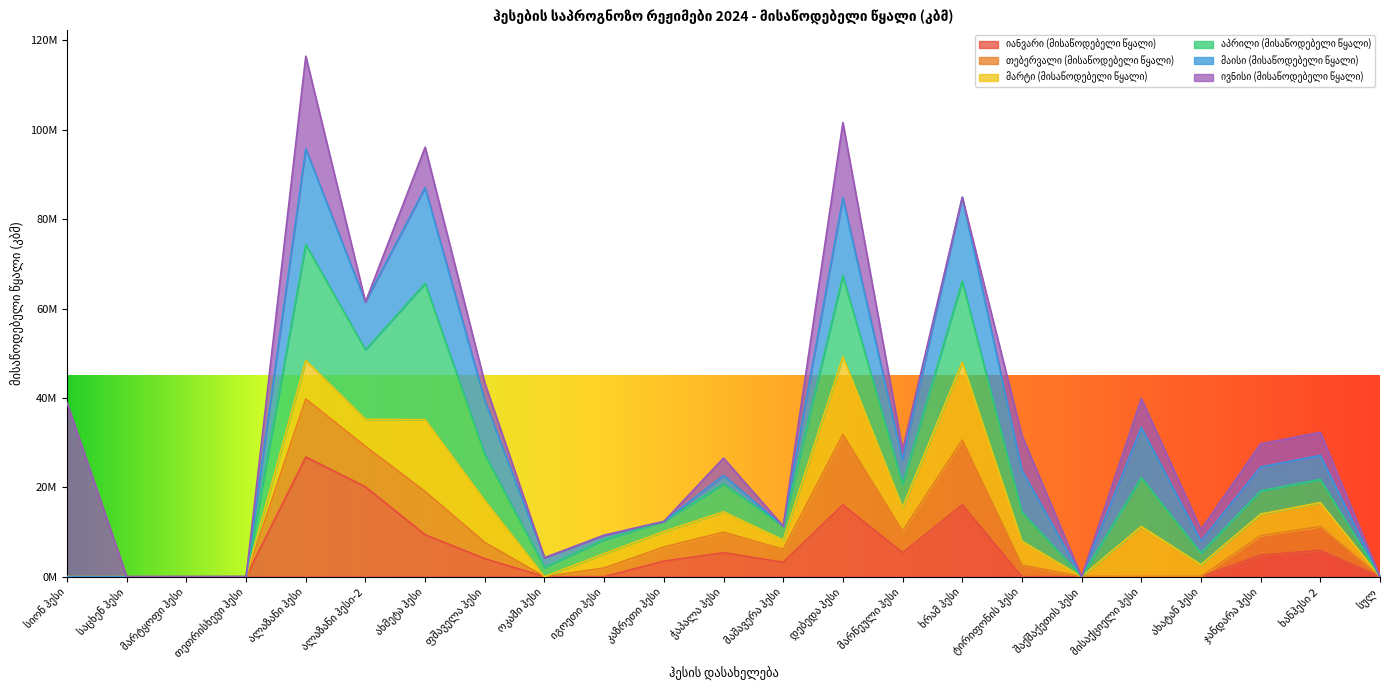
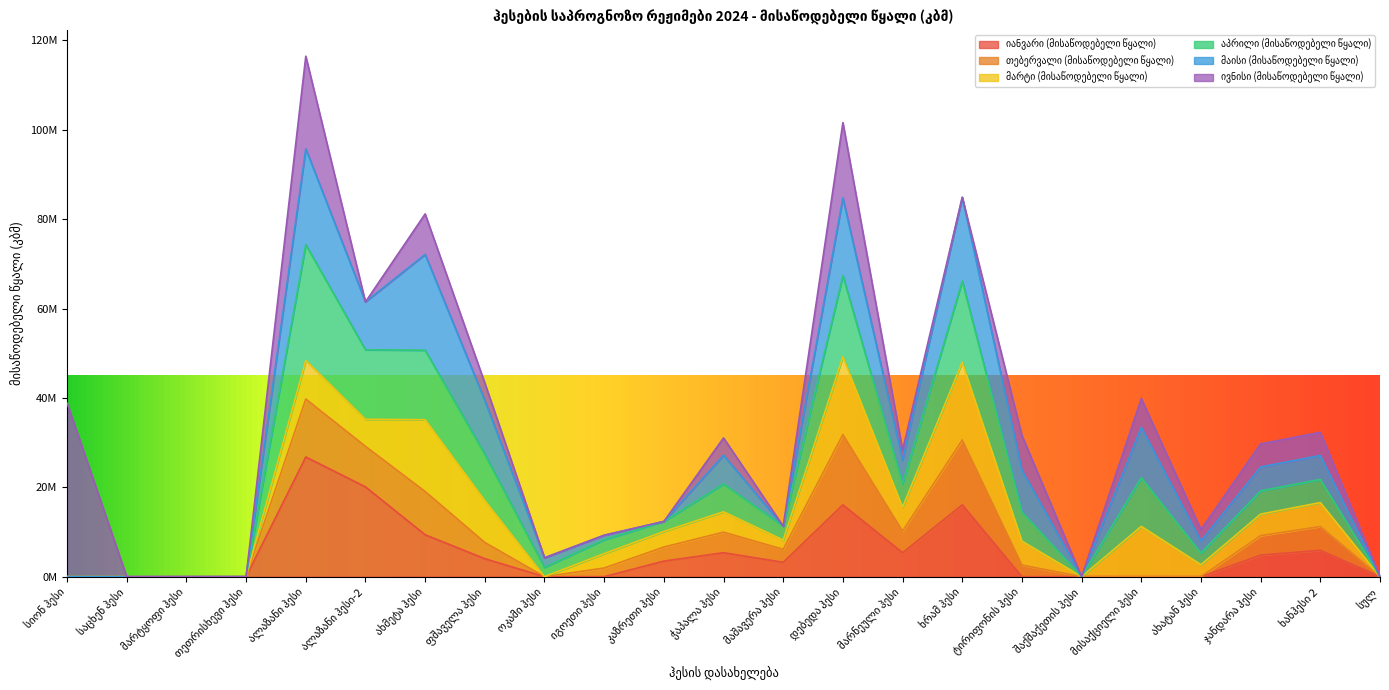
  {
    "მარტი (მისაწოდებელი წყალი)": {
      "ალაზანი ჰესი": 9000000,
      "ალაზანი ჰესი-2": 6000000,
      "ახმეტა ჰესი": 16000000,
      "ფშაველა ჰესი": 9000000,
      "იგოეთი ჰესი": 3000000,
      "კაზრეთი ჰესი": 3000000,
      "ჭაპალა ჰესი": 5000000,
      "მაშავერა ჰესი": 2000000,
      "დებედა ჰესი": 17000000,
      "მარნეული ჰესი": 5000000,
      "ხრამ ჰესი": 17000000,
      "ტირიფონის ჰესი": 5000000,
      "მისაქციელი ჰესი": 11000000,
      "ახატან ჰესი": 3000000,
      "ჯანდარა ჰესი": 5000000,
      "ხანჰესი 2": 5000000
    },
    "აპრილი (მისაწოდებელი წყალი)": {
      "ალაზანი ჰესი": 26000000,
      "ალაზანი ჰესი-2": 16000000,
-     "ახმეტა ჰესი": 30000000,
+     "ახმეტა ჰესი": 16000000,
      "ფშაველა ჰესი": 10000000,
      "ოკამი ჰესი": 2000000,
      "იგოეთი ჰესი": 3000000,
      "ჭაპალა ჰესი": 6000000,
      "დებედა ჰესი": 18000000,
      "მარნეული ჰესი": 5000000,
      "ხრამ ჰესი": 18000000,
      "ტირიფონის ჰესი": 6000000,
      "მისაქციელი ჰესი": 11000000,
      "ახატან ჰესი": 3000000,
      "ჯანდარა ჰესი": 5000000,
      "ხანჰესი 2": 5000000
    },
    "მაისი (მისაწოდებელი წყალი)": {
      "ალაზანი ჰესი": 21000000,
      "ახმეტა ჰესი": 21000000,
      "ფშაველა ჰესი": 12000000,
-     "ჭაპალა ჰესი": 2000000,
+     "ჭაპალა ჰესი": 6000000,
      "დებედა ჰესი": 17000000,
      "მარნეული ჰესი": 5000000,
      "ტირიფონის ჰესი": 9000000,
      "მისაქციელი ჰესი": 11000000,
      "ახატან ჰესი": 3000000,
      "ჯანდარა ჰესი": 5000000,
      "ხანჰესი 2": 5000000
    },
    "ივნისი (მისაწოდებელი წყალი)": {
      "სიონ ჰესი": 39000000,
      "ალაზანი ჰესი": 21000000,
      "ახმეტა ჰესი": 9000000,
      "ფშაველა ჰესი": 4000000,
      "ჭაპალა ჰესი": 4000000,
      "დებედა ჰესი": 17000000,
      "მარნეული ჰესი": 2000000,
      "ტირიფონის ჰესი": 8000000,
      "მისაქციელი ჰესი": 6000000,
      "ახატან ჰესი": 3000000,
      "ჯანდარა ჰესი": 5000000,
      "ხანჰესი 2": 5000000
    }
  }
